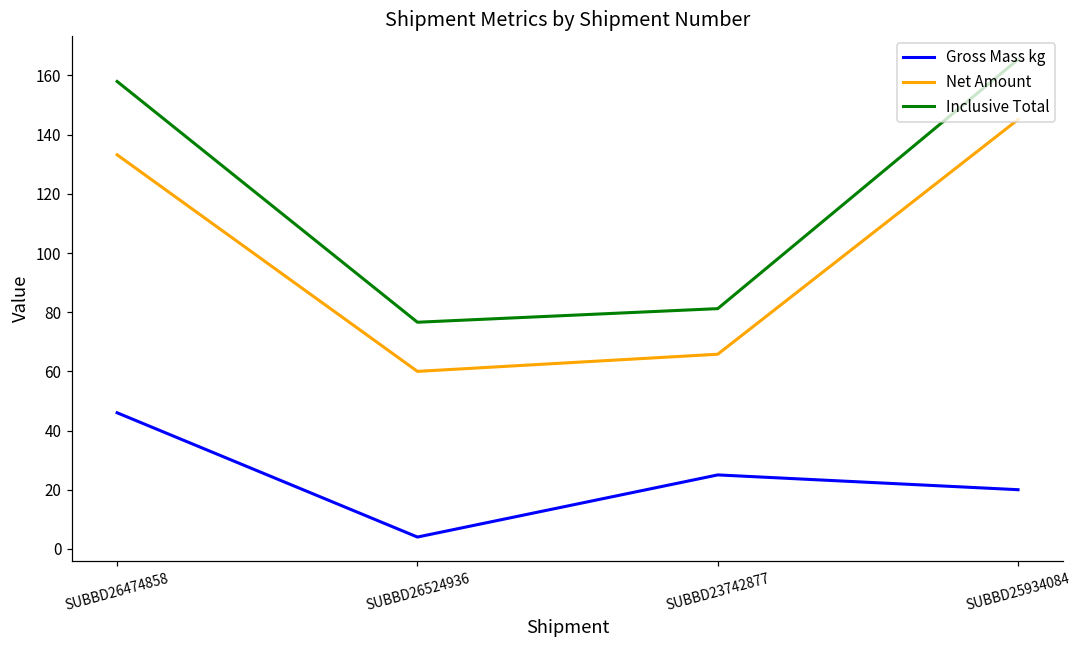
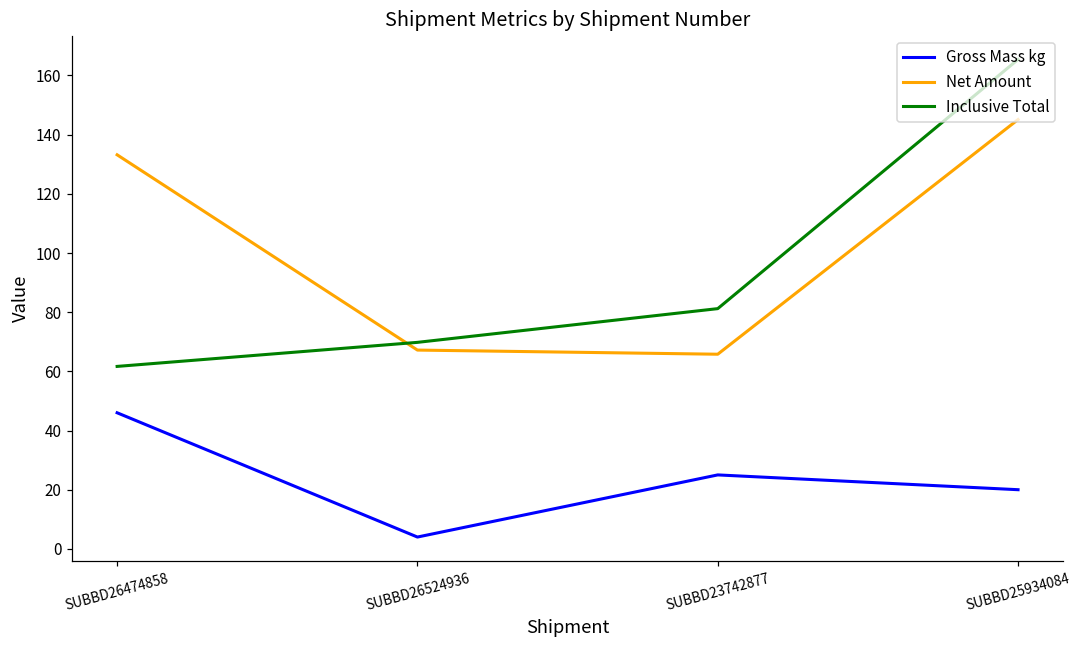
  {
    "Gross Mass kg": {
      "SUBBD26474858": 46,
      "SUBBD26524936": 4,
      "SUBBD23742877": 25,
      "SUBBD25934084": 20
    },
    "Net Amount": {
      "SUBBD26474858": 133,
-     "SUBBD26524936": 60,
+     "SUBBD26524936": 67,
      "SUBBD23742877": 66,
      "SUBBD25934084": 145
    },
    "Inclusive Total": {
-     "SUBBD26474858": 158,
-     "SUBBD26524936": 77,
+     "SUBBD26474858": 62,
+     "SUBBD26524936": 70,
      "SUBBD23742877": 81
    }
  }
